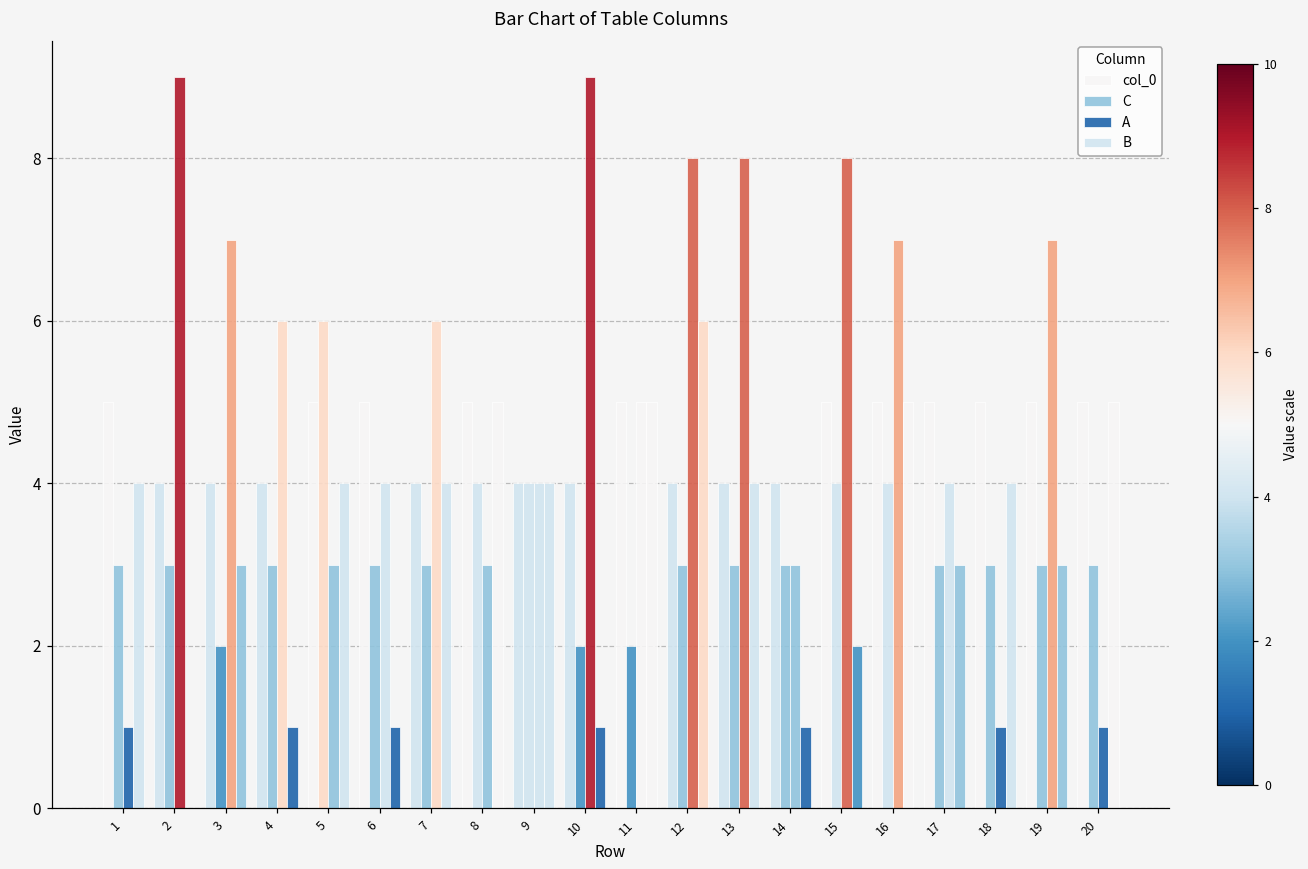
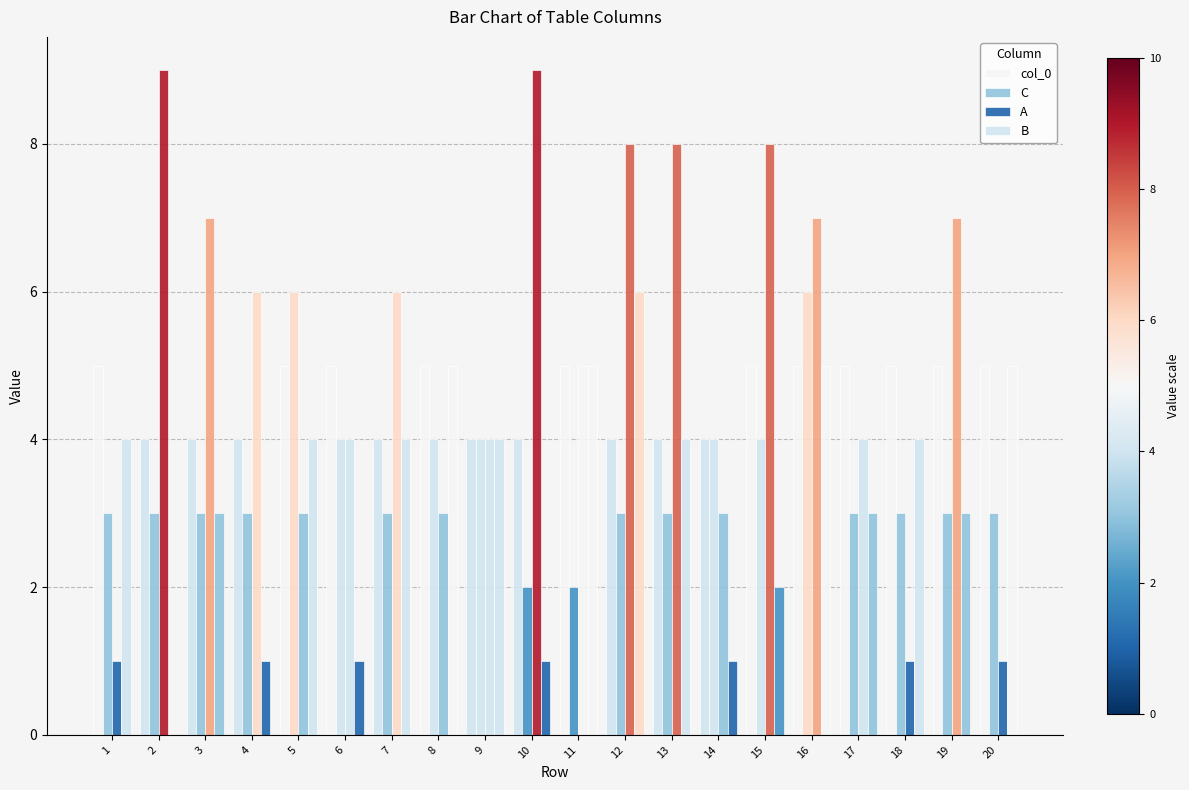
  {
    "C": {
      "1": 3,
      "2": 3,
-     "3": 2,
+     "3": 3,
      "4": 3,
      "5": 6,
-     "6": 3,
+     "6": 4,
      "7": 3,
      "8": 4,
      "9": 4,
      "10": 2,
      "11": 2,
      "12": 3,
      "13": 3,
-     "14": 3,
+     "14": 4,
      "15": 4,
-     "16": 4,
+     "16": 6,
      "17": 3,
      "18": 3,
      "19": 3,
      "20": 3
    },
    "A": {
      "1": 1,
      "2": 9,
      "3": 7,
      "4": 6,
      "5": 3,
      "6": 4,
      "7": 6,
      "8": 3,
      "9": 4,
      "10": 9,
      "11": 5,
      "12": 8,
      "13": 8,
      "14": 3,
      "15": 8,
      "16": 7,
      "17": 4,
      "18": 1,
      "19": 7,
      "20": 1
    }
  }
